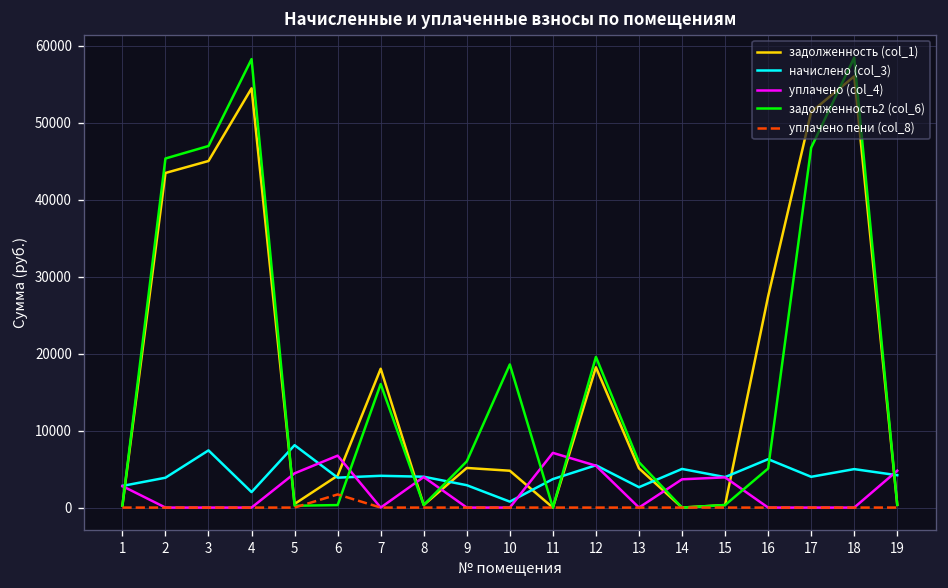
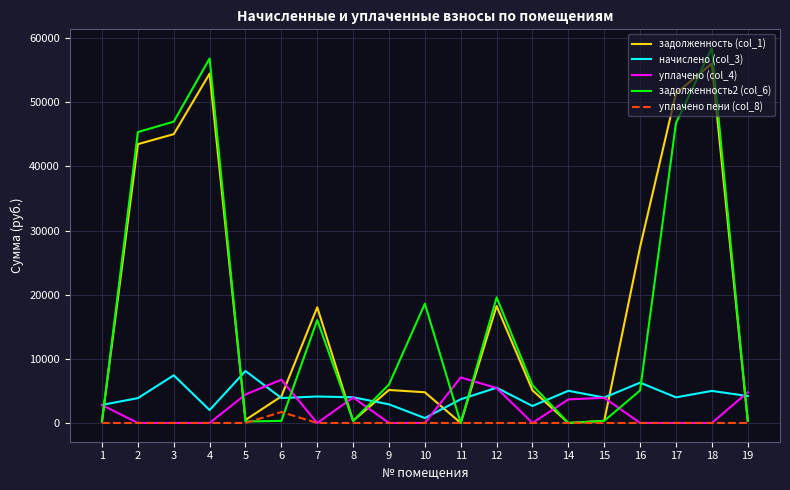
  {
    "задолженность (col_1)": {
      "2": 43000,
      "3": 45000,
      "4": 54000,
      "7": 18000,
      "9": 5000,
      "10": 5000,
      "12": 18000,
      "13": 5000,
      "16": 27000
    },
    "начислено (col_3)": {
      "2": 4000,
      "3": 7000,
      "4": 2000,
      "5": 8000,
      "7": 4000,
      "9": 3000,
      "10": 1000,
      "11": 4000,
      "13": 3000,
      "14": 5000,
      "16": 6000,
      "17": 4000,
      "18": 5000,
      "19": 4000
    },
    "уплачено (col_4)": {
      "5": 4000,
      "6": 7000,
      "11": 7000,
      "14": 4000,
      "19": 5000
    },
    "задолженность2 (col_6)": {
      "2": 45000,
      "3": 47000,
-     "4": 58000,
+     "4": 57000,
      "6": 0,
      "7": 16000,
      "9": 6000,
      "10": 19000,
      "12": 20000,
      "13": 6000,
      "16": 5000,
      "17": 47000
    },
    "уплачено пени (col_8)": {
      "6": 2000,
      "12": 0
    }
  }
